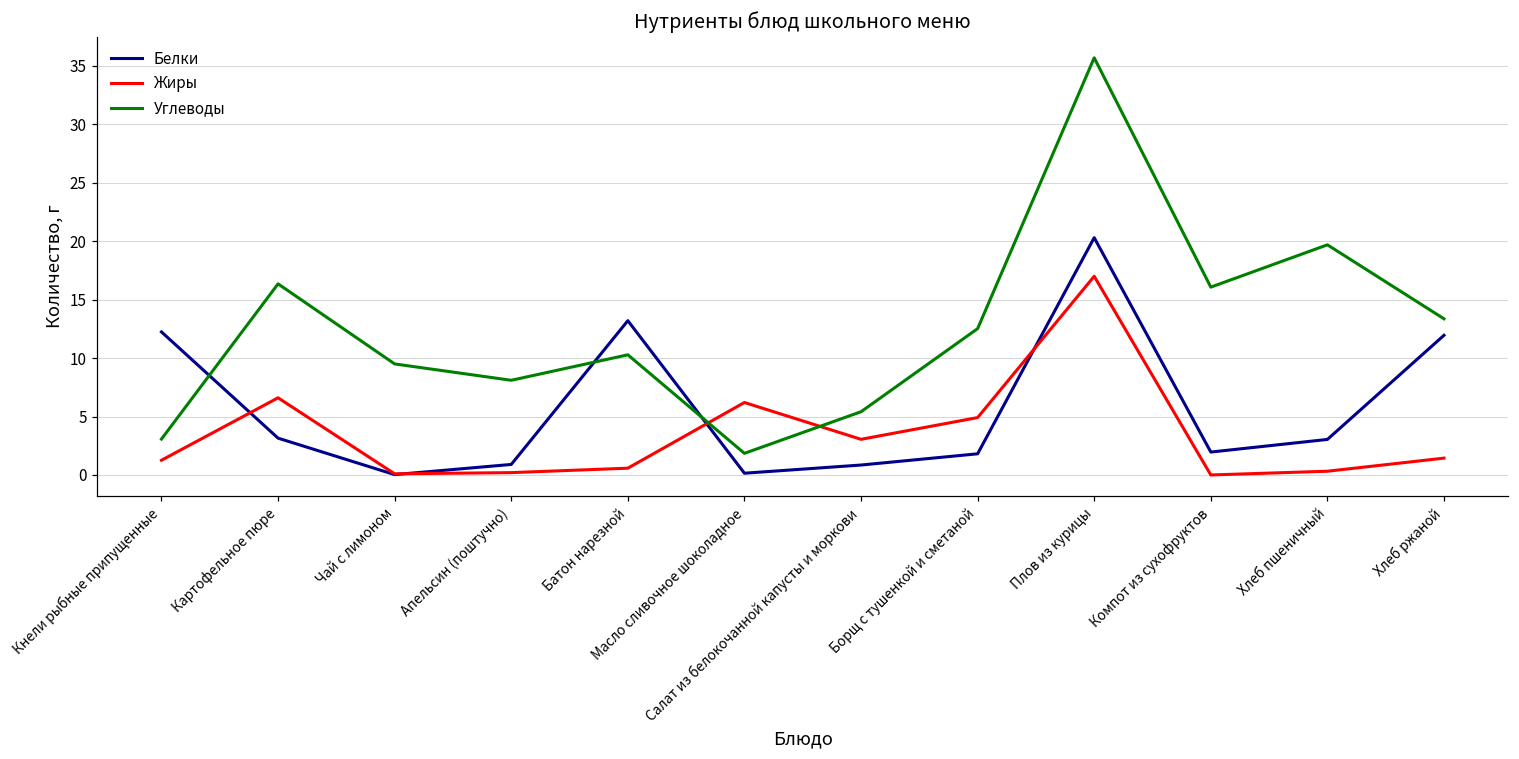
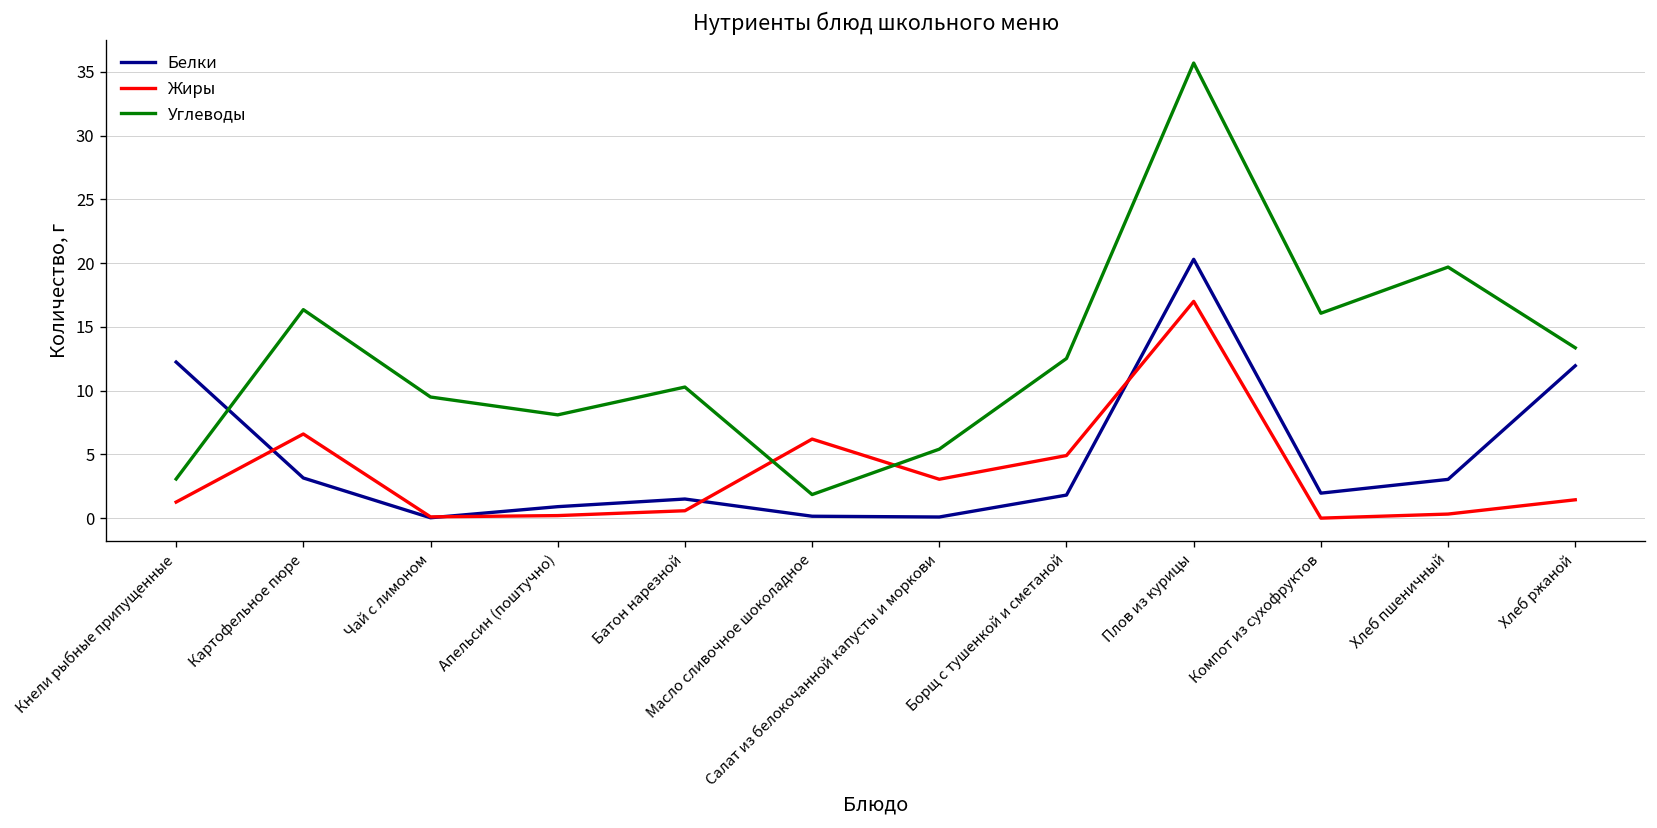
  {
    "Белки": {
      "Кнели рыбные припущенные": 12.2,
      "Картофельное пюре": 3.2,
      "Апельсин (поштучно)": 0.9,
-     "Батон нарезной": 13.2,
+     "Батон нарезной": 1.5,
      "Масло сливочное шоколадное": 0.2,
-     "Салат из белокочанной капусты и моркови": 0.9,
+     "Салат из белокочанной капусты и моркови": 0.1,
      "Борщ с тушенкой и сметаной": 1.8,
      "Плов из курицы": 20.3,
      "Компот из сухофруктов": 2.0,
      "Хлеб пшеничный": 3.0,
      "Хлеб ржаной": 12.0
    },
    "Жиры": {
      "Кнели рыбные припущенные": 1.3,
      "Картофельное пюре": 6.6,
      "Апельсин (поштучно)": 0.2,
      "Батон нарезной": 0.6,
      "Масло сливочное шоколадное": 6.2,
      "Салат из белокочанной капусты и моркови": 3.1,
      "Борщ с тушенкой и сметаной": 4.9,
      "Плов из курицы": 17.0,
      "Компот из сухофруктов": 0.0,
      "Хлеб пшеничный": 0.3,
      "Хлеб ржаной": 1.4
    },
    "Углеводы": {
      "Кнели рыбные припущенные": 3.1,
      "Картофельное пюре": 16.4,
      "Чай с лимоном": 9.5,
      "Апельсин (поштучно)": 8.1,
      "Батон нарезной": 10.3,
      "Масло сливочное шоколадное": 1.9,
      "Салат из белокочанной капусты и моркови": 5.4,
      "Борщ с тушенкой и сметаной": 12.5,
      "Плов из курицы": 35.7,
      "Компот из сухофруктов": 16.1,
      "Хлеб пшеничный": 19.7,
      "Хлеб ржаной": 13.4
    }
  }
